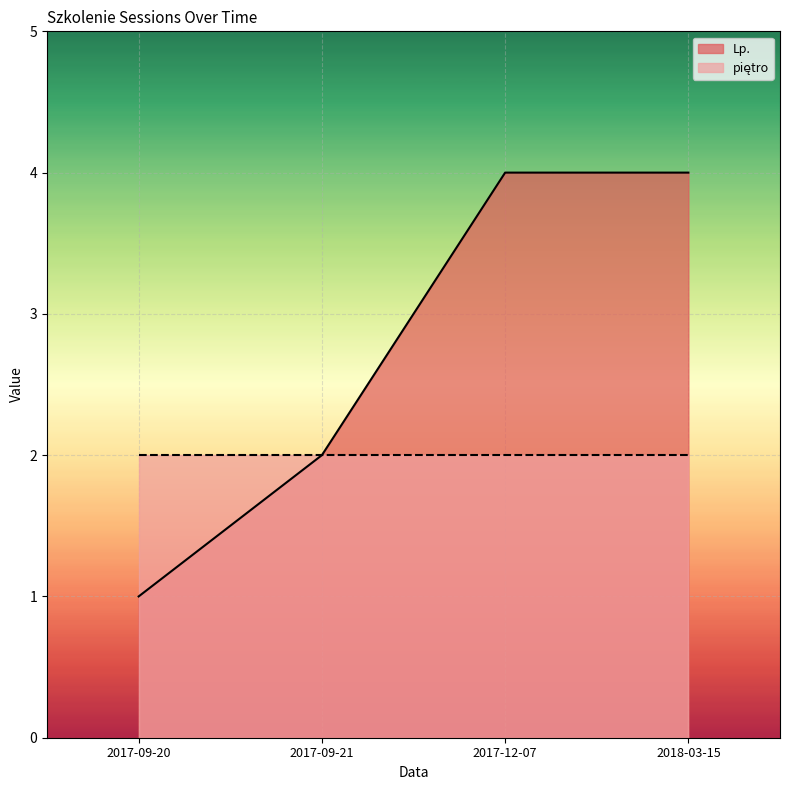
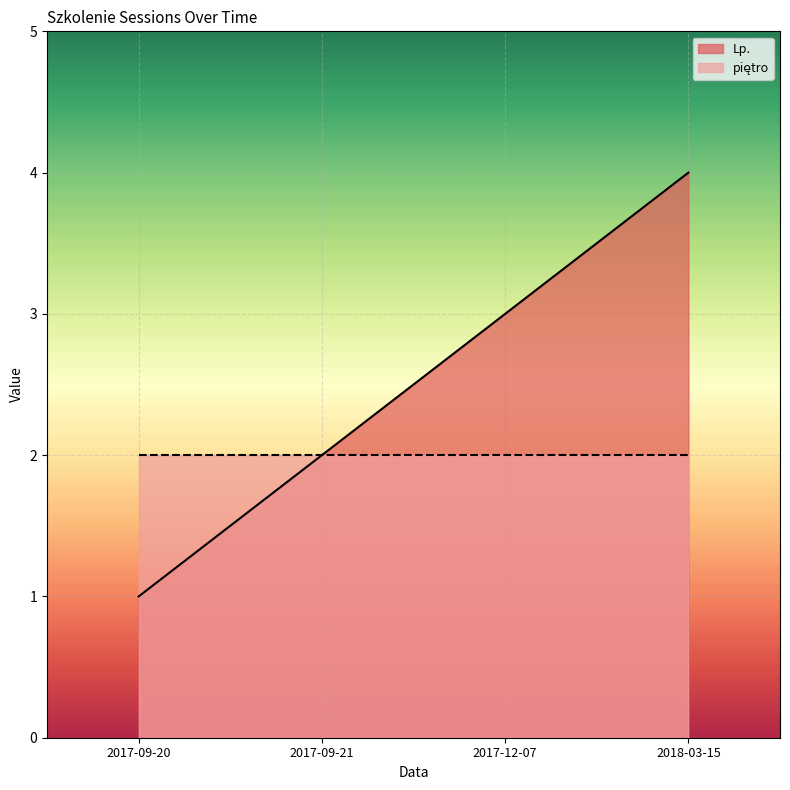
  {
    "Lp.": {
      "2017-09-20": 1,
-     "2017-12-07": 4,
+     "2017-12-07": 3,
      "2018-03-15": 4
    },
    "piętro": {
      "2017-09-20": 2,
      "2017-12-07": 2,
      "2018-03-15": 2
    }
  }
